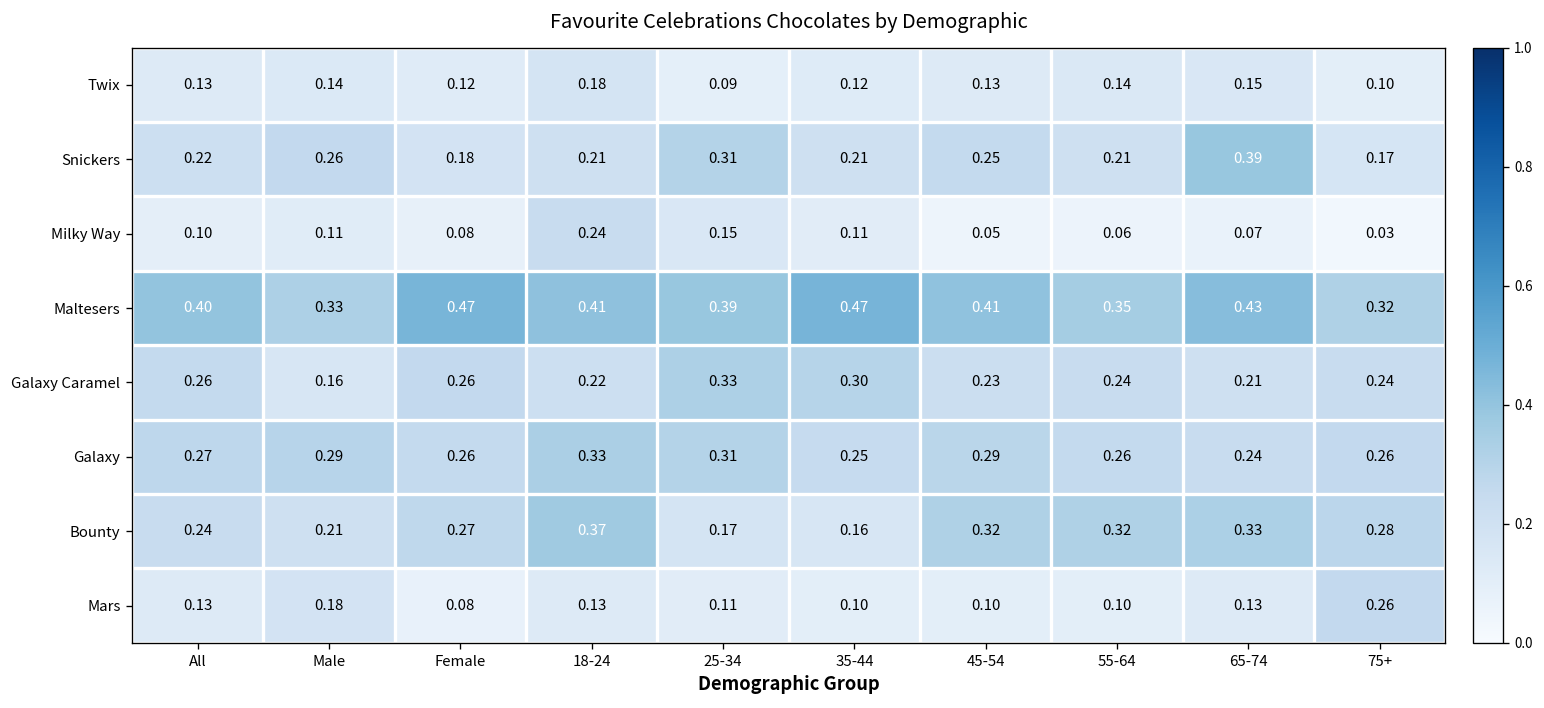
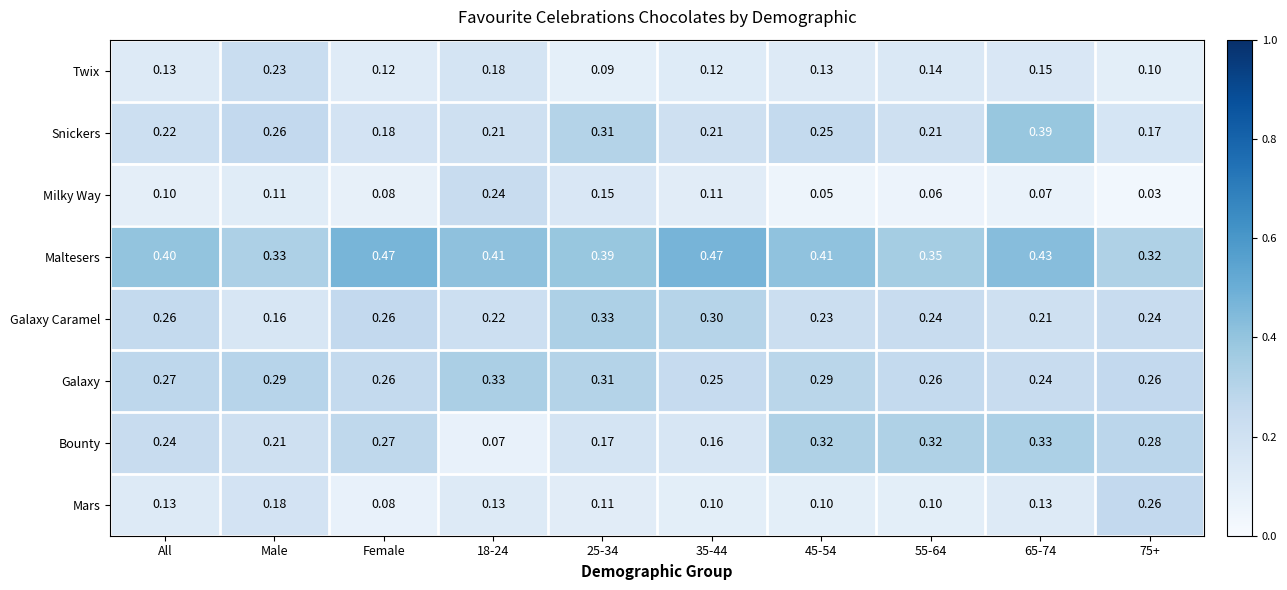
  {
    "Twix": {
      "All": 0.13,
-     "Male": 0.14,
+     "Male": 0.23,
      "Female": 0.12,
      "18-24": 0.18,
      "25-34": 0.09,
      "35-44": 0.12,
      "45-54": 0.13,
      "55-64": 0.14,
      "65-74": 0.15,
      "75+": 0.10
    },
    "Snickers": {
      "All": 0.22,
      "Male": 0.26,
      "Female": 0.18,
      "18-24": 0.21,
      "25-34": 0.31,
      "35-44": 0.21,
      "45-54": 0.25,
      "55-64": 0.21,
      "65-74": 0.39,
      "75+": 0.17
    },
    "Milky Way": {
      "All": 0.10,
      "Male": 0.11,
      "Female": 0.08,
      "18-24": 0.24,
      "25-34": 0.15,
      "35-44": 0.11,
      "45-54": 0.05,
      "55-64": 0.06,
      "65-74": 0.07,
      "75+": 0.03
    },
    "Maltesers": {
      "All": 0.40,
      "Male": 0.33,
      "Female": 0.47,
      "18-24": 0.41,
      "25-34": 0.39,
      "35-44": 0.47,
      "45-54": 0.41,
      "55-64": 0.35,
      "65-74": 0.43,
      "75+": 0.32
    },
    "Galaxy Caramel": {
      "All": 0.26,
      "Male": 0.16,
      "Female": 0.26,
      "18-24": 0.22,
      "25-34": 0.33,
      "35-44": 0.30,
      "45-54": 0.23,
      "55-64": 0.24,
      "65-74": 0.21,
      "75+": 0.24
    },
    "Galaxy": {
      "All": 0.27,
      "Male": 0.29,
      "Female": 0.26,
      "18-24": 0.33,
      "25-34": 0.31,
      "35-44": 0.25,
      "45-54": 0.29,
      "55-64": 0.26,
      "65-74": 0.24,
      "75+": 0.26
    },
    "Bounty": {
      "All": 0.24,
      "Male": 0.21,
      "Female": 0.27,
-     "18-24": 0.37,
+     "18-24": 0.07,
      "25-34": 0.17,
      "35-44": 0.16,
      "45-54": 0.32,
      "55-64": 0.32,
      "65-74": 0.33,
      "75+": 0.28
    },
    "Mars": {
      "All": 0.13,
      "Male": 0.18,
      "Female": 0.08,
      "18-24": 0.13,
      "25-34": 0.11,
      "35-44": 0.10,
      "45-54": 0.10,
      "55-64": 0.10,
      "65-74": 0.13,
      "75+": 0.26
    }
  }
